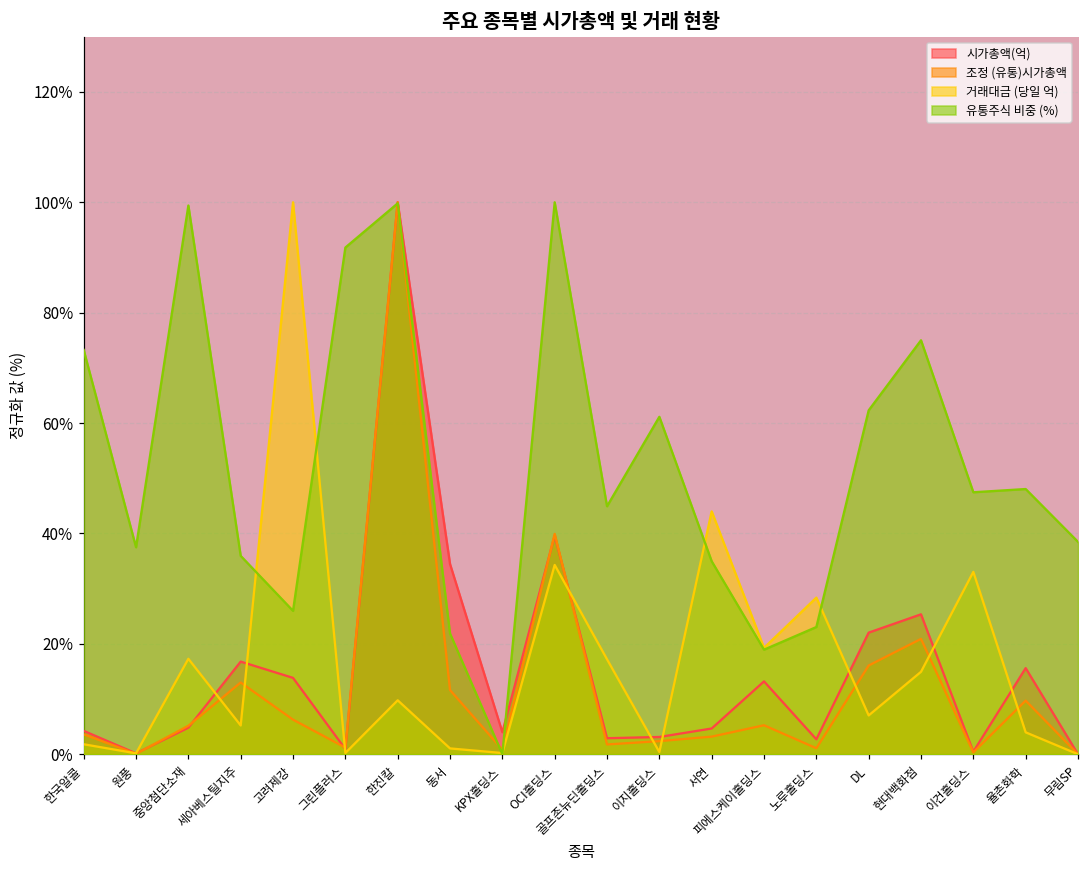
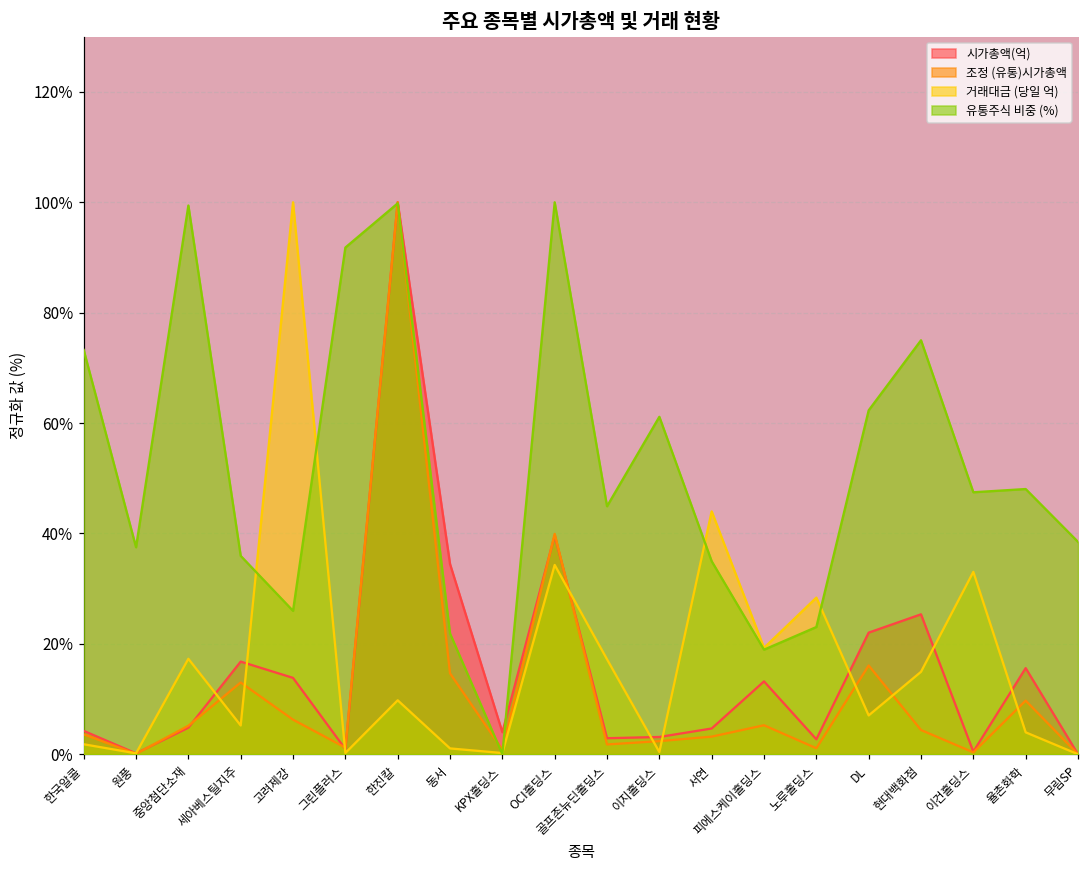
  {
    "시가총액(억)": {
      "한국알콜": "4%",
      "세아베스틸지주": "17%",
      "고려제강": "14%",
      "동서": "34%",
      "KPX홀딩스": "4%",
      "골프존뉴딘홀딩스": "3%",
      "이지홀딩스": "3%",
      "서연": "5%",
      "피에스케이홀딩스": "13%",
      "노루홀딩스": "3%",
      "DL": "22%",
      "현대백화점": "25%",
      "율촌화학": "16%"
    },
    "조정 (유통)시가총액": {
      "한국알콜": "4%",
      "세아베스틸지주": "13%",
      "고려제강": "6%",
-     "동서": "12%",
+     "동서": "15%",
      "KPX홀딩스": "1%",
      "골프존뉴딘홀딩스": "2%",
      "이지홀딩스": "2%",
      "서연": "3%",
      "피에스케이홀딩스": "5%",
      "노루홀딩스": "1%",
      "DL": "16%",
-     "현대백화점": "21%",
+     "현대백화점": "4%",
      "율촌화학": "10%"
    },
    "거래대금 (당일 억)": {
      "한국알콜": "2%",
      "중앙첨단소재": "17%",
      "세아베스틸지주": "5%",
      "고려제강": "100%",
      "그린플러스": "0%",
      "한진칼": "10%",
      "동서": "1%",
      "OCI홀딩스": "34%",
      "골프존뉴딘홀딩스": "17%",
      "이지홀딩스": "0%",
      "서연": "44%",
      "노루홀딩스": "28%",
      "DL": "7%",
      "현대백화점": "15%",
      "이건홀딩스": "33%",
      "율촌화학": "4%"
    },
    "유통주식 비중 (%)": {
      "한국알콜": "73%",
      "원풍": "38%",
      "중앙첨단소재": "99%",
      "세아베스틸지주": "36%",
      "고려제강": "26%",
      "그린플러스": "92%",
      "동서": "22%",
      "OCI홀딩스": "100%",
      "골프존뉴딘홀딩스": "45%",
      "이지홀딩스": "61%",
      "서연": "35%",
      "노루홀딩스": "23%",
      "DL": "62%",
      "현대백화점": "75%",
      "이건홀딩스": "47%",
      "율촌화학": "48%",
      "무림SP": "38%"
    }
  }
